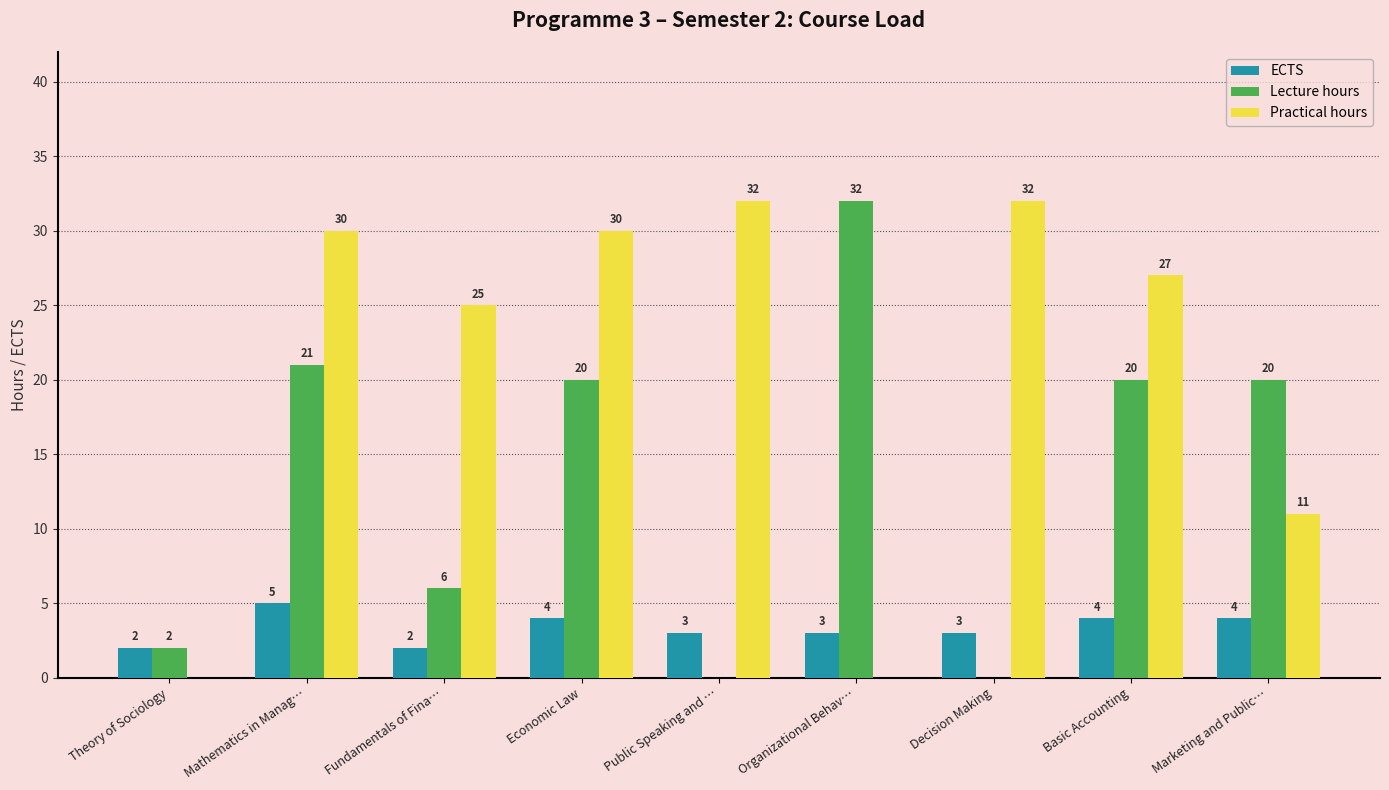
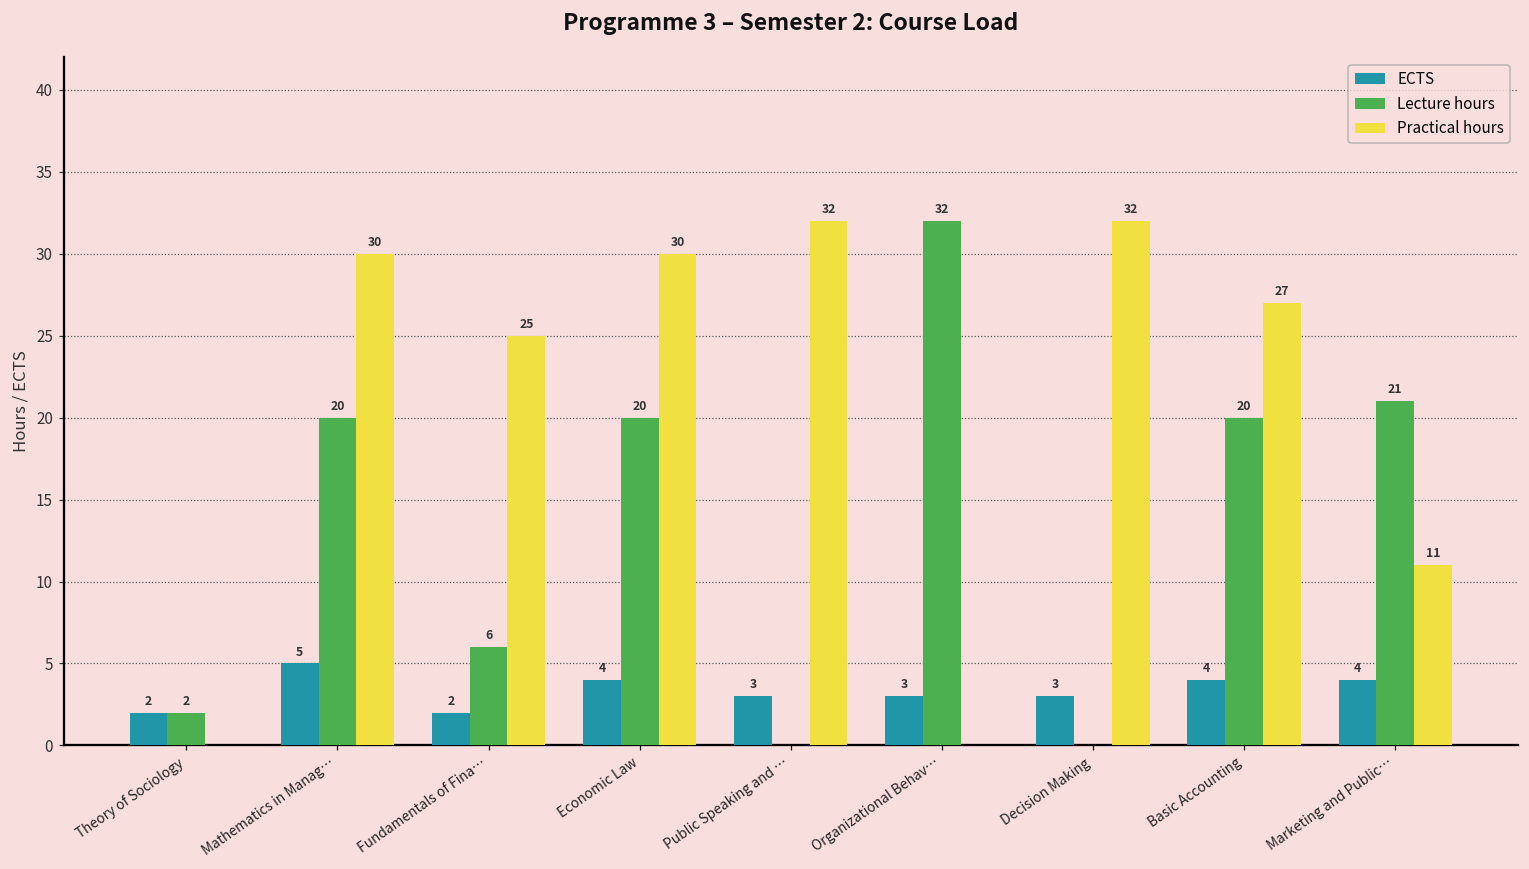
  {
    "ECTS": {
      "Theory of Sociology": 2,
      "Mathematics in Manag…": 5,
      "Fundamentals of Fina…": 2,
      "Economic Law": 4,
      "Public Speaking and …": 3,
      "Organizational Behav…": 3,
      "Decision Making": 3,
      "Basic Accounting": 4,
      "Marketing and Public…": 4
    },
    "Lecture hours": {
      "Theory of Sociology": 2,
-     "Mathematics in Manag…": 21,
+     "Mathematics in Manag…": 20,
      "Fundamentals of Fina…": 6,
      "Economic Law": 20,
      "Organizational Behav…": 32,
      "Basic Accounting": 20,
-     "Marketing and Public…": 20
+     "Marketing and Public…": 21
    },
    "Practical hours": {
      "Mathematics in Manag…": 30,
      "Fundamentals of Fina…": 25,
      "Economic Law": 30,
      "Public Speaking and …": 32,
      "Decision Making": 32,
      "Basic Accounting": 27,
      "Marketing and Public…": 11
    }
  }
